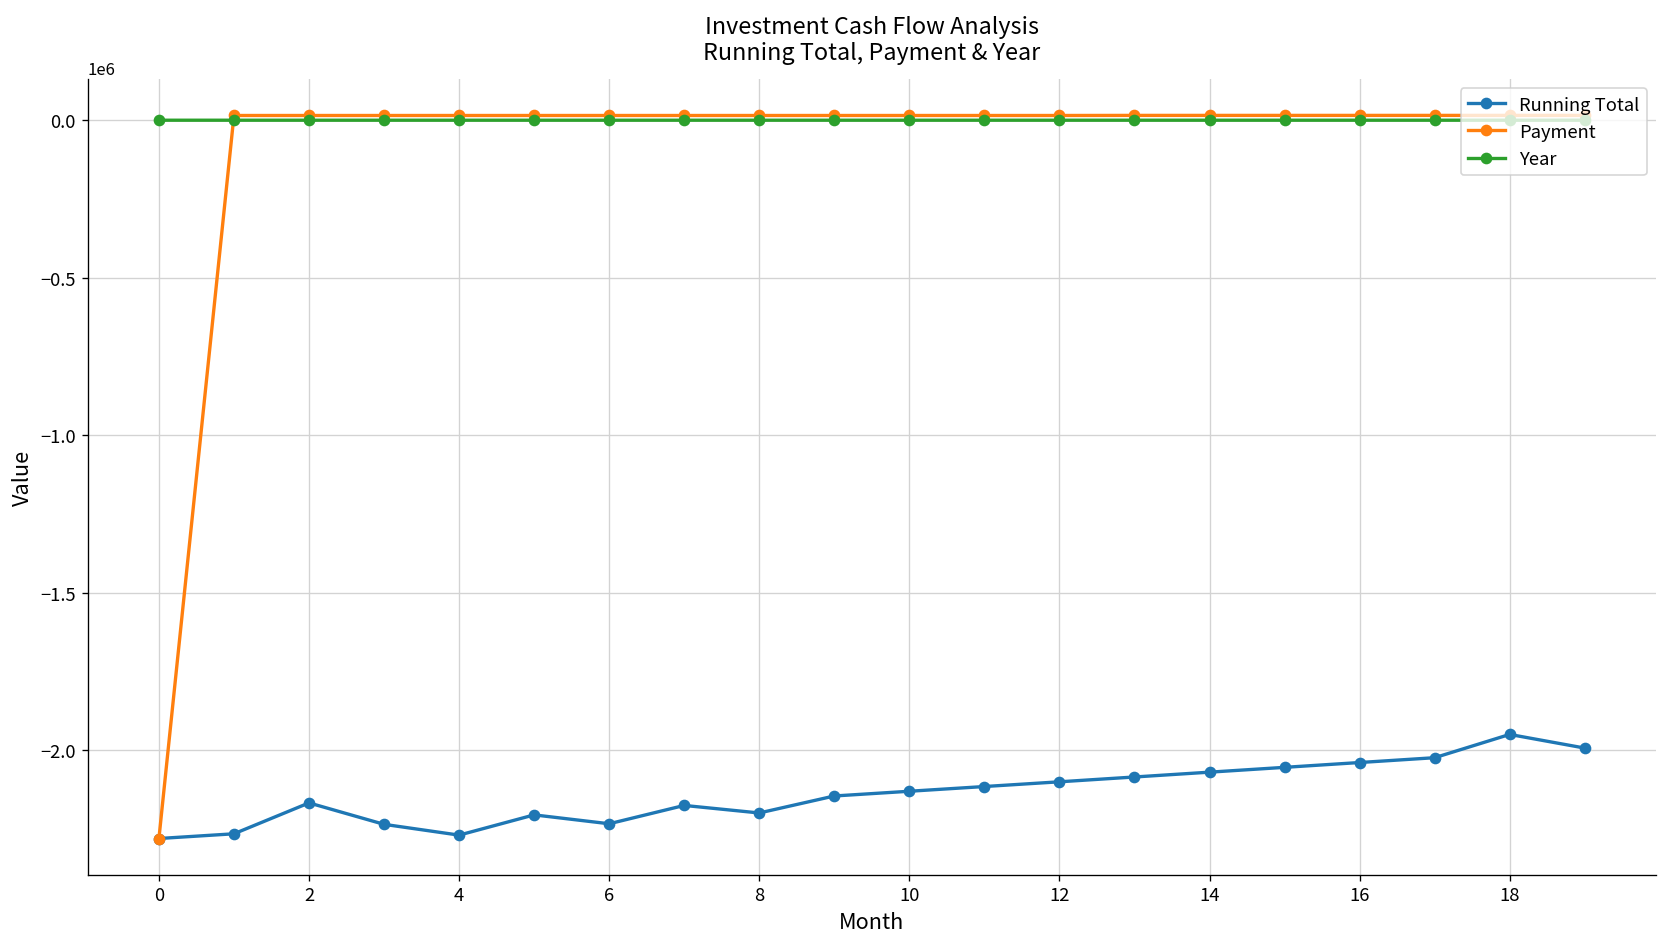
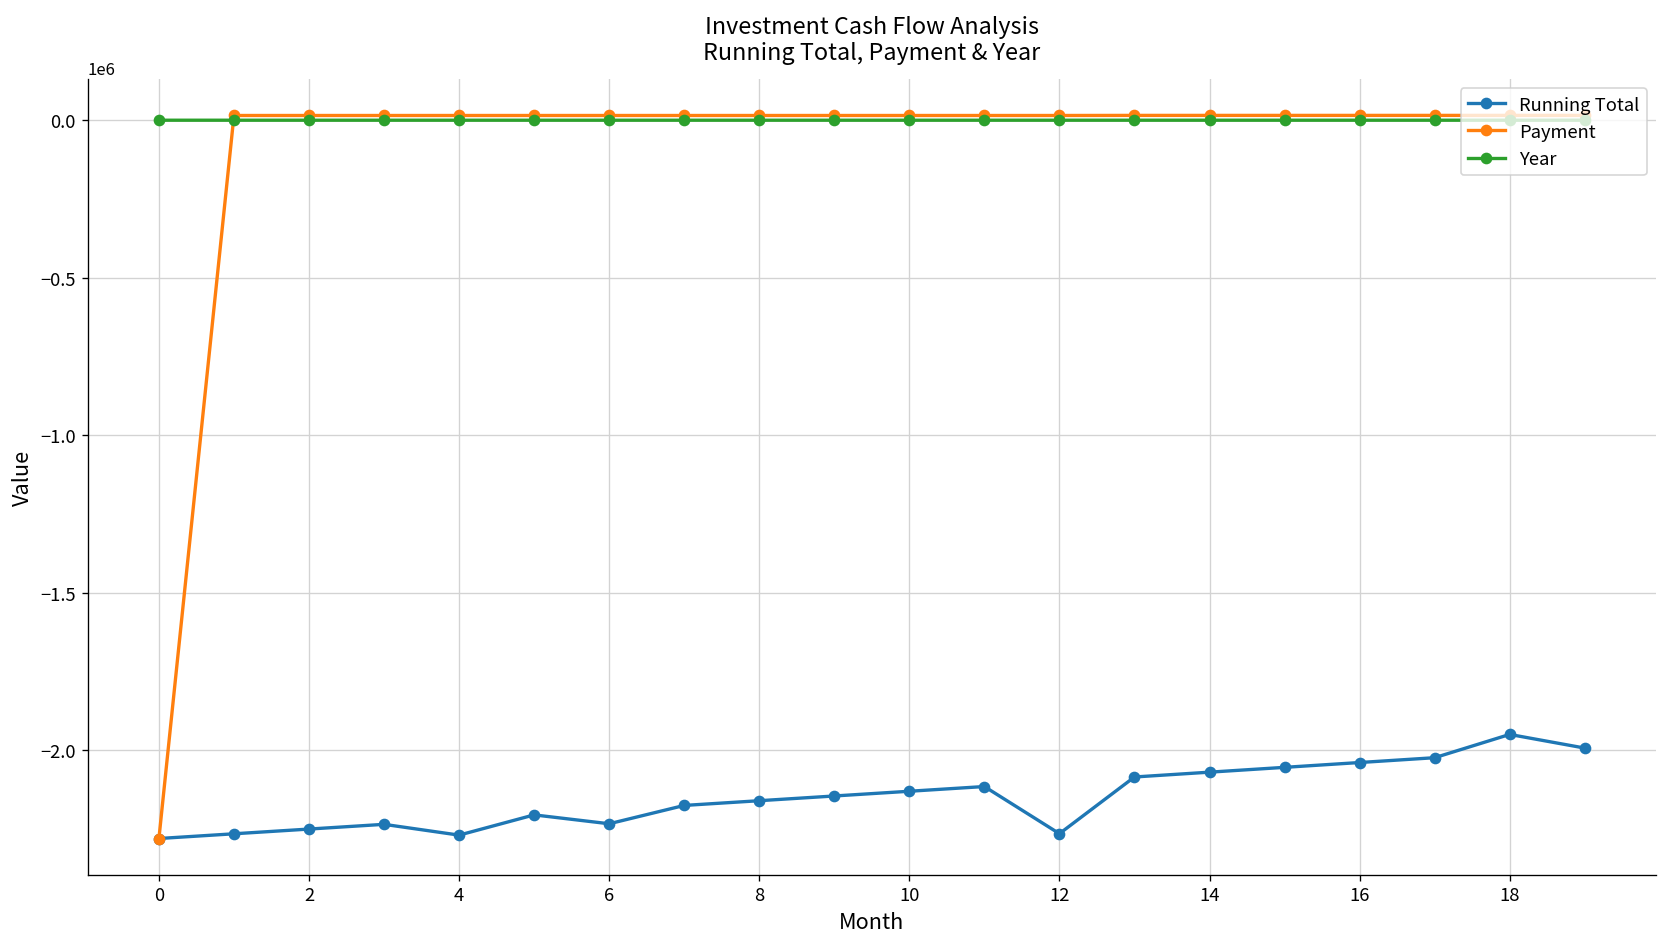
  {
    "Running Total": {
-     "2": -2170000,
+     "2": -2250000,
      "4": -2270000,
      "6": -2230000,
-     "8": -2200000,
+     "8": -2160000,
      "10": -2130000,
-     "12": -2100000,
+     "12": -2260000,
      "14": -2070000,
      "16": -2040000,
      "18": -1950000
    },
    "Payment": {
      "2": 20000,
      "4": 20000,
      "6": 20000,
      "8": 20000,
      "10": 20000,
      "12": 20000,
      "14": 20000,
      "16": 20000
    },
    "Year": {
      "0": 0,
      "2": 0,
      "4": 0,
      "6": 0,
      "8": 0,
      "10": 0,
      "12": 0,
      "14": 0,
      "16": 0
    }
  }
